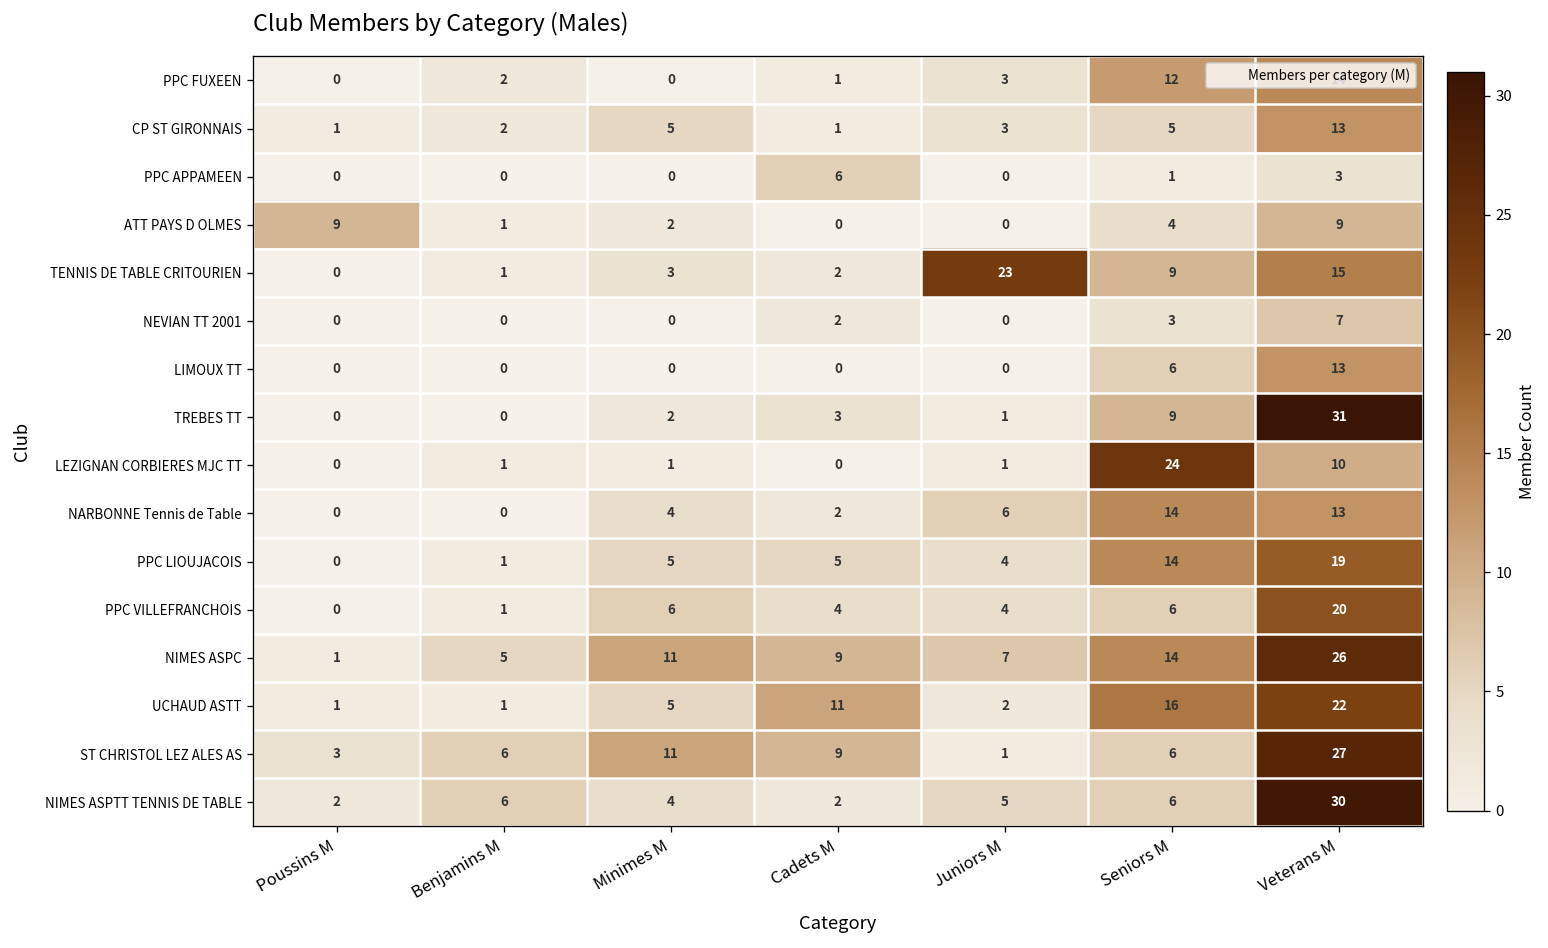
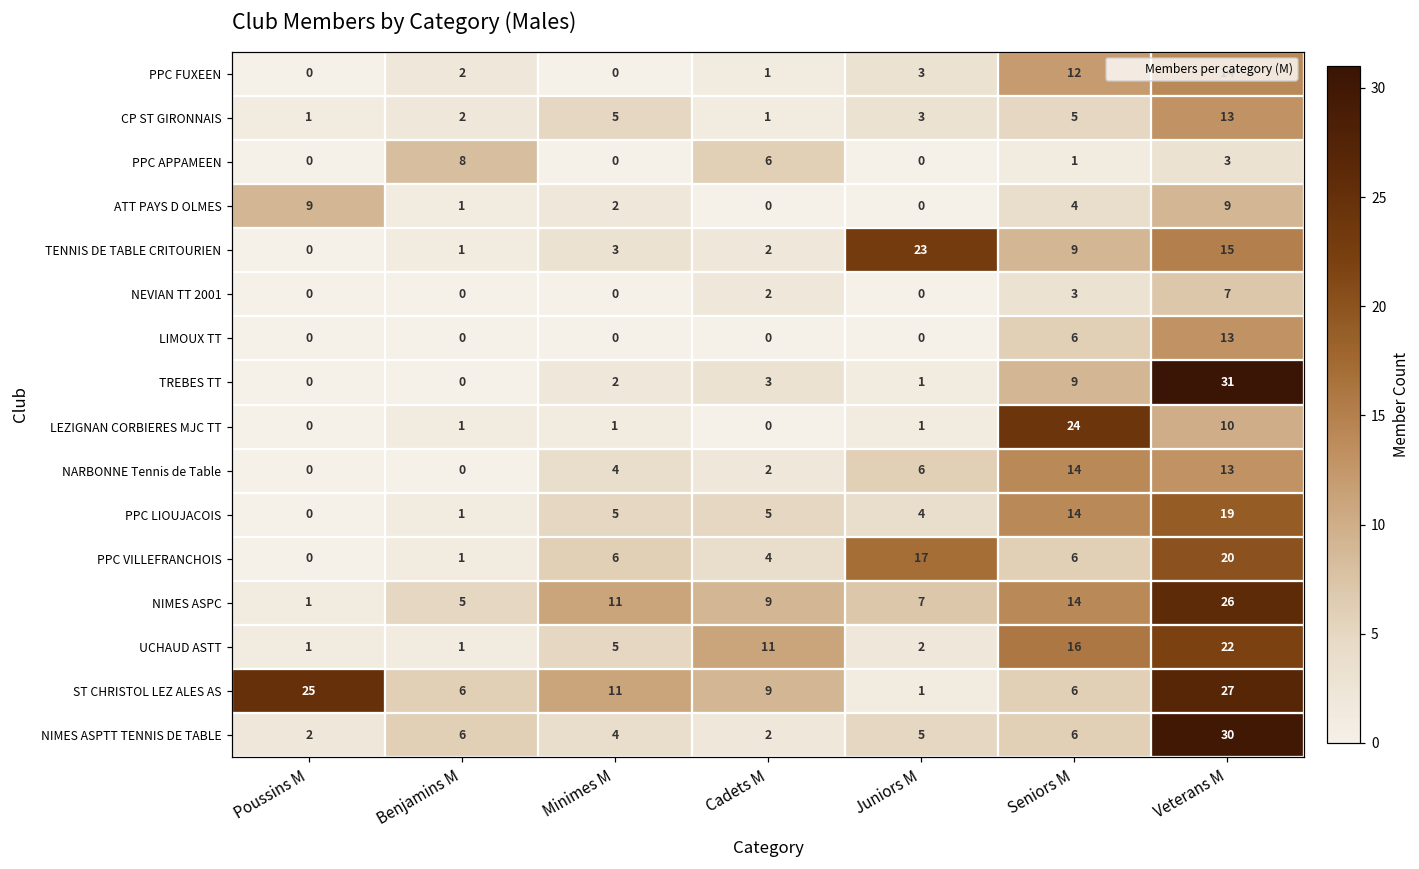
  {
    "PPC FUXEEN": {
      "Poussins M": 0,
      "Benjamins M": 2,
      "Minimes M": 0,
      "Cadets M": 1,
      "Juniors M": 3,
      "Seniors M": 12
    },
    "CP ST GIRONNAIS": {
      "Poussins M": 1,
      "Benjamins M": 2,
      "Minimes M": 5,
      "Cadets M": 1,
      "Juniors M": 3,
      "Seniors M": 5,
      "Veterans M": 13
    },
    "PPC APPAMEEN": {
      "Poussins M": 0,
-     "Benjamins M": 0,
+     "Benjamins M": 8,
      "Minimes M": 0,
      "Cadets M": 6,
      "Juniors M": 0,
      "Seniors M": 1,
      "Veterans M": 3
    },
    "ATT PAYS D OLMES": {
      "Poussins M": 9,
      "Benjamins M": 1,
      "Minimes M": 2,
      "Cadets M": 0,
      "Juniors M": 0,
      "Seniors M": 4,
      "Veterans M": 9
    },
    "TENNIS DE TABLE CRITOURIEN": {
      "Poussins M": 0,
      "Benjamins M": 1,
      "Minimes M": 3,
      "Cadets M": 2,
      "Juniors M": 23,
      "Seniors M": 9,
      "Veterans M": 15
    },
    "NEVIAN TT 2001": {
      "Poussins M": 0,
      "Benjamins M": 0,
      "Minimes M": 0,
      "Cadets M": 2,
      "Juniors M": 0,
      "Seniors M": 3,
      "Veterans M": 7
    },
    "LIMOUX TT": {
      "Poussins M": 0,
      "Benjamins M": 0,
      "Minimes M": 0,
      "Cadets M": 0,
      "Juniors M": 0,
      "Seniors M": 6,
      "Veterans M": 13
    },
    "TREBES TT": {
      "Poussins M": 0,
      "Benjamins M": 0,
      "Minimes M": 2,
      "Cadets M": 3,
      "Juniors M": 1,
      "Seniors M": 9,
      "Veterans M": 31
    },
    "LEZIGNAN CORBIERES MJC TT": {
      "Poussins M": 0,
      "Benjamins M": 1,
      "Minimes M": 1,
      "Cadets M": 0,
      "Juniors M": 1,
      "Seniors M": 24,
      "Veterans M": 10
    },
    "NARBONNE Tennis de Table": {
      "Poussins M": 0,
      "Benjamins M": 0,
      "Minimes M": 4,
      "Cadets M": 2,
      "Juniors M": 6,
      "Seniors M": 14,
      "Veterans M": 13
    },
    "PPC LIOUJACOIS": {
      "Poussins M": 0,
      "Benjamins M": 1,
      "Minimes M": 5,
      "Cadets M": 5,
      "Juniors M": 4,
      "Seniors M": 14,
      "Veterans M": 19
    },
    "PPC VILLEFRANCHOIS": {
      "Poussins M": 0,
      "Benjamins M": 1,
      "Minimes M": 6,
      "Cadets M": 4,
-     "Juniors M": 4,
+     "Juniors M": 17,
      "Seniors M": 6,
      "Veterans M": 20
    },
    "NIMES ASPC": {
      "Poussins M": 1,
      "Benjamins M": 5,
      "Minimes M": 11,
      "Cadets M": 9,
      "Juniors M": 7,
      "Seniors M": 14,
      "Veterans M": 26
    },
    "UCHAUD ASTT": {
      "Poussins M": 1,
      "Benjamins M": 1,
      "Minimes M": 5,
      "Cadets M": 11,
      "Juniors M": 2,
      "Seniors M": 16,
      "Veterans M": 22
    },
    "ST CHRISTOL LEZ ALES AS": {
-     "Poussins M": 3,
+     "Poussins M": 25,
      "Benjamins M": 6,
      "Minimes M": 11,
      "Cadets M": 9,
      "Juniors M": 1,
      "Seniors M": 6,
      "Veterans M": 27
    },
    "NIMES ASPTT TENNIS DE TABLE": {
      "Poussins M": 2,
      "Benjamins M": 6,
      "Minimes M": 4,
      "Cadets M": 2,
      "Juniors M": 5,
      "Seniors M": 6,
      "Veterans M": 30
    }
  }
